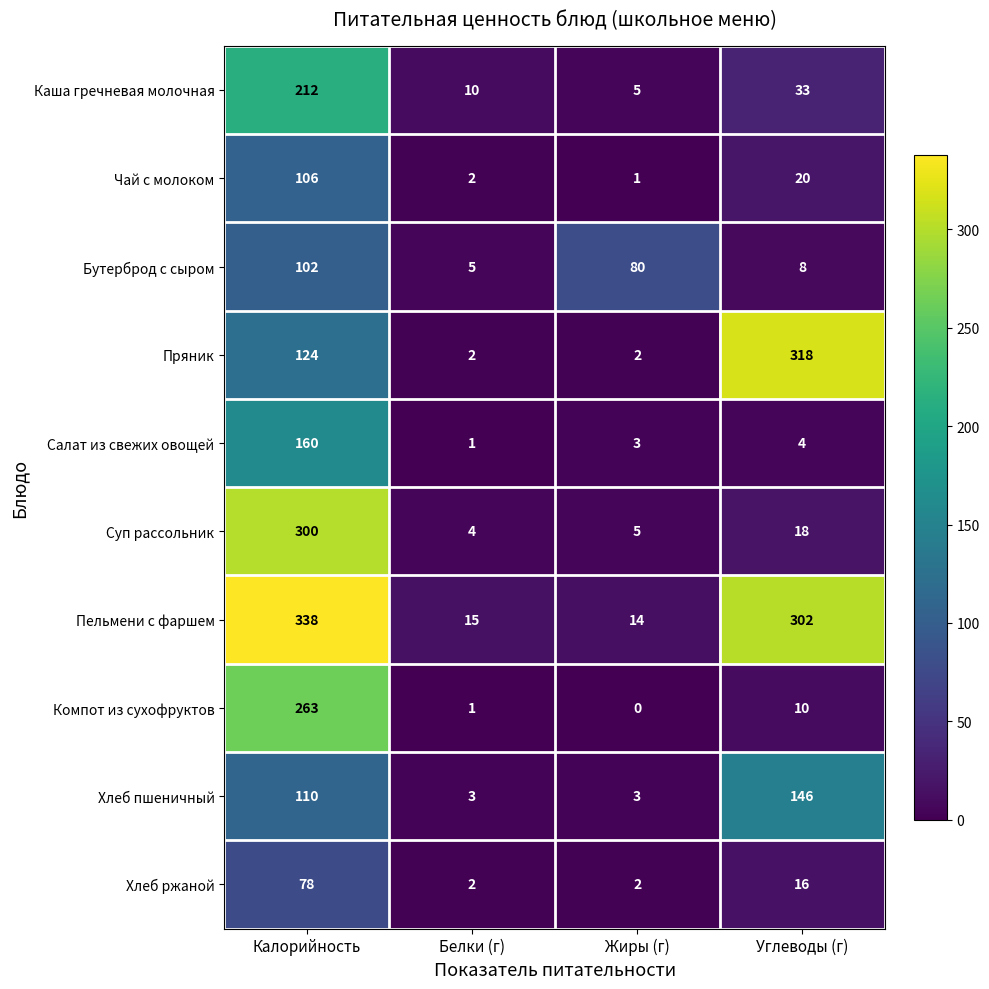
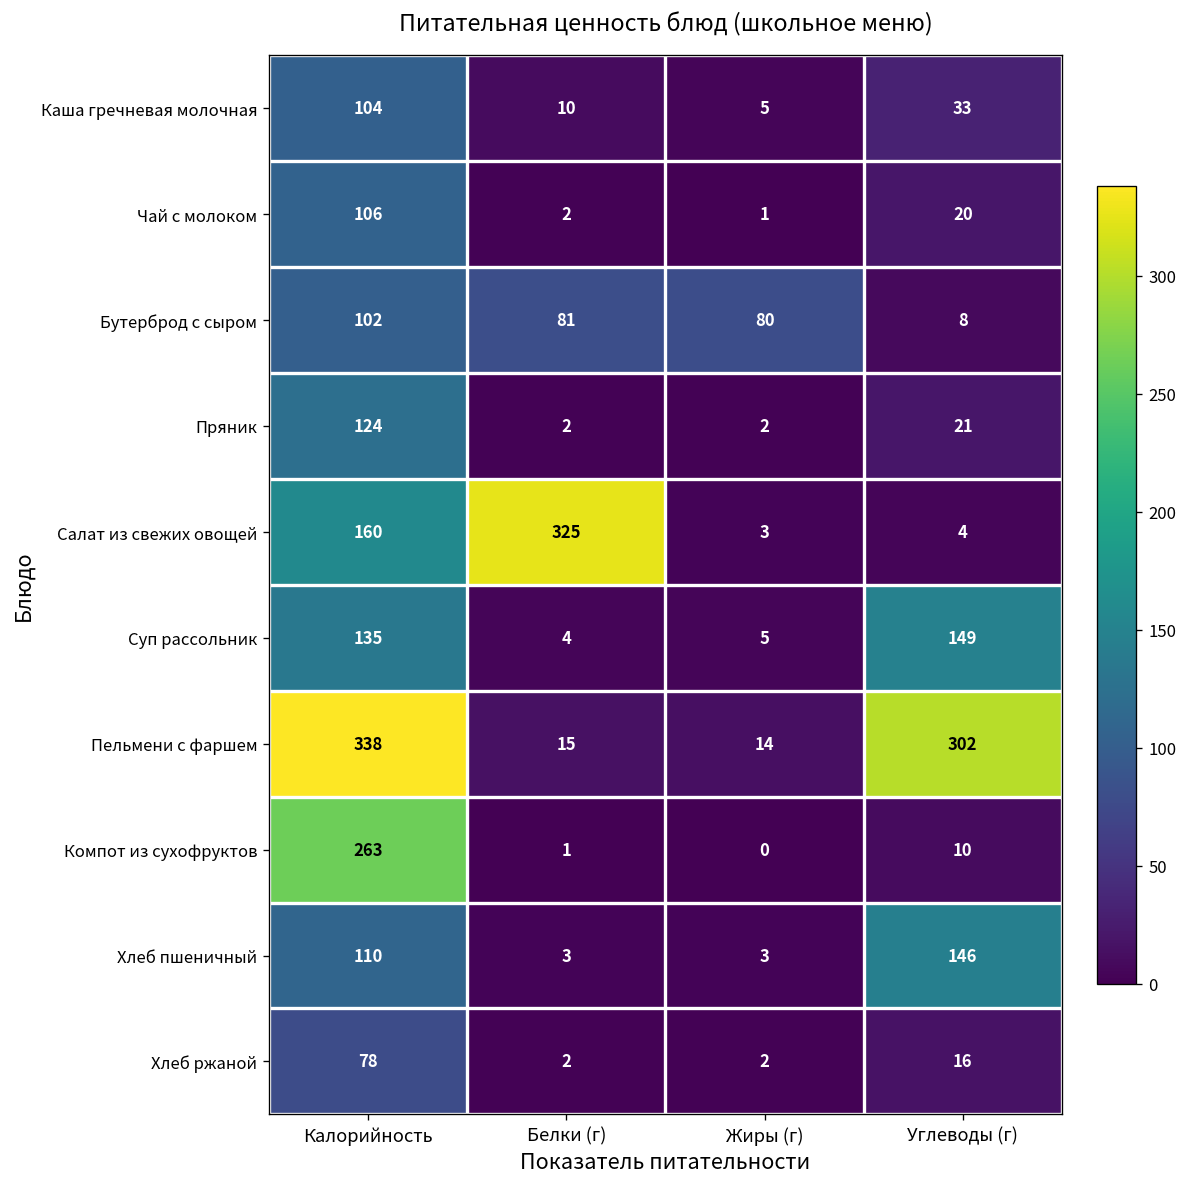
  {
    "Каша гречневая молочная": {
-     "Калорийность": 212,
+     "Калорийность": 104,
      "Белки (г)": 10,
      "Жиры (г)": 5,
      "Углеводы (г)": 33
    },
    "Чай с молоком": {
      "Калорийность": 106,
      "Белки (г)": 2,
      "Жиры (г)": 1,
      "Углеводы (г)": 20
    },
    "Бутерброд с сыром": {
      "Калорийность": 102,
-     "Белки (г)": 5,
+     "Белки (г)": 81,
      "Жиры (г)": 80,
      "Углеводы (г)": 8
    },
    "Пряник": {
      "Калорийность": 124,
      "Белки (г)": 2,
      "Жиры (г)": 2,
-     "Углеводы (г)": 318
+     "Углеводы (г)": 21
    },
    "Салат из свежих овощей": {
      "Калорийность": 160,
-     "Белки (г)": 1,
+     "Белки (г)": 325,
      "Жиры (г)": 3,
      "Углеводы (г)": 4
    },
    "Суп рассольник": {
-     "Калорийность": 300,
+     "Калорийность": 135,
      "Белки (г)": 4,
      "Жиры (г)": 5,
-     "Углеводы (г)": 18
+     "Углеводы (г)": 149
    },
    "Пельмени с фаршем": {
      "Калорийность": 338,
      "Белки (г)": 15,
      "Жиры (г)": 14,
      "Углеводы (г)": 302
    },
    "Компот из сухофруктов": {
      "Калорийность": 263,
      "Белки (г)": 1,
      "Жиры (г)": 0,
      "Углеводы (г)": 10
    },
    "Хлеб пшеничный": {
      "Калорийность": 110,
      "Белки (г)": 3,
      "Жиры (г)": 3,
      "Углеводы (г)": 146
    },
    "Хлеб ржаной": {
      "Калорийность": 78,
      "Белки (г)": 2,
      "Жиры (г)": 2,
      "Углеводы (г)": 16
    }
  }
